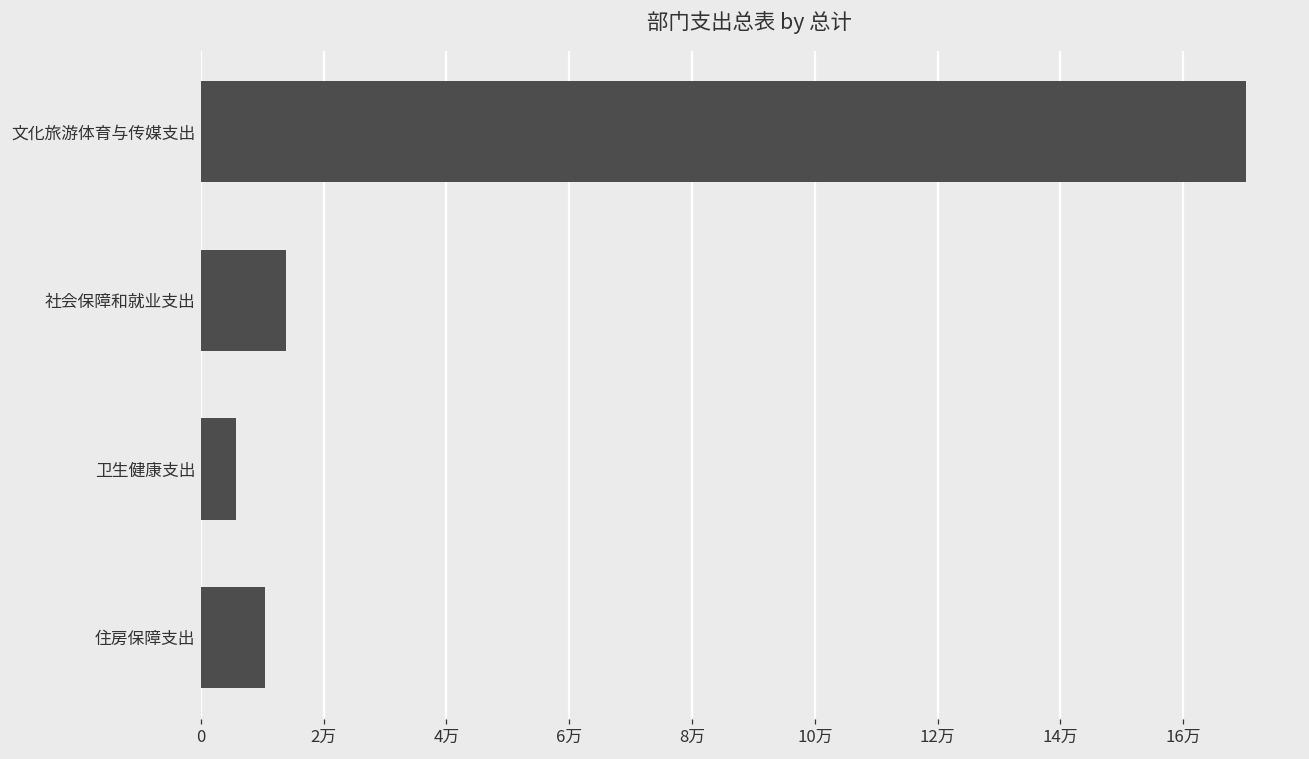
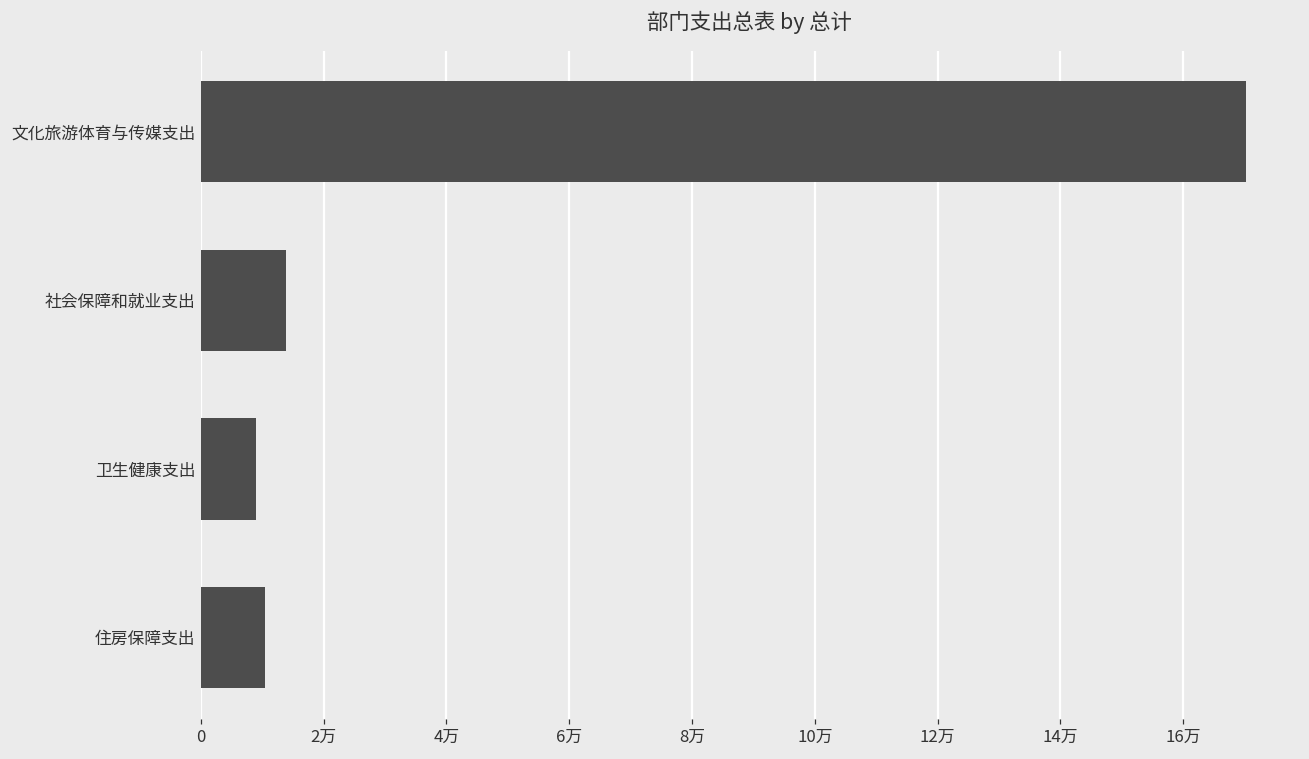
  {
    "文化旅游体育与传媒支出": "17.0万",
    "社会保障和就业支出": "1.4万",
-   "卫生健康支出": "0.6万",
+   "卫生健康支出": "0.9万",
    "住房保障支出": "1.0万"
  }
